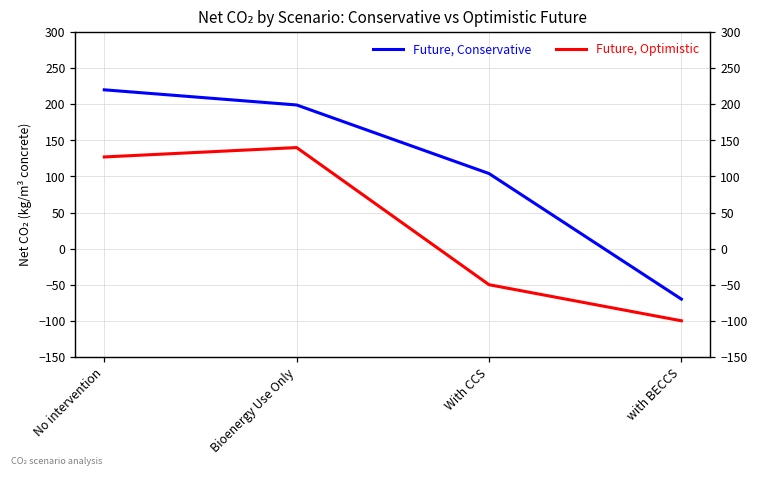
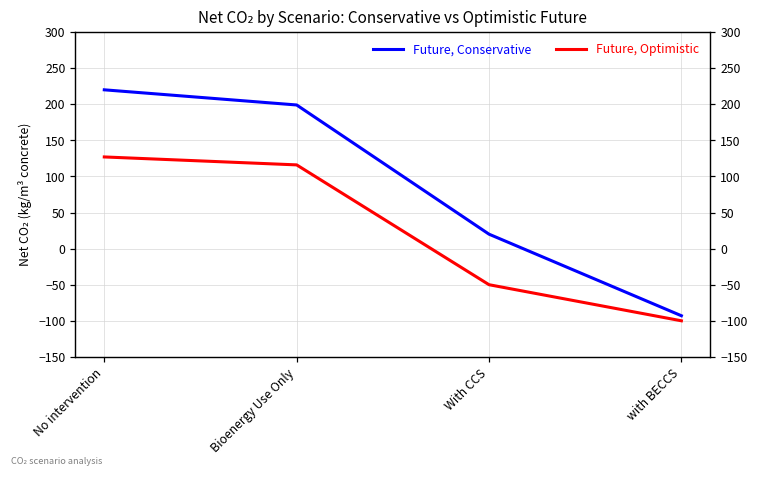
  {
    "Future, Conservative": {
      "No intervention": 220,
      "Bioenergy Use Only": 200,
-     "With CCS": 100,
-     "with BECCS": -70
+     "With CCS": 20,
+     "with BECCS": -90
    },
    "Future, Optimistic": {
      "No intervention": 130,
-     "Bioenergy Use Only": 140,
+     "Bioenergy Use Only": 120,
      "With CCS": -50,
      "with BECCS": -100
    }
  }
